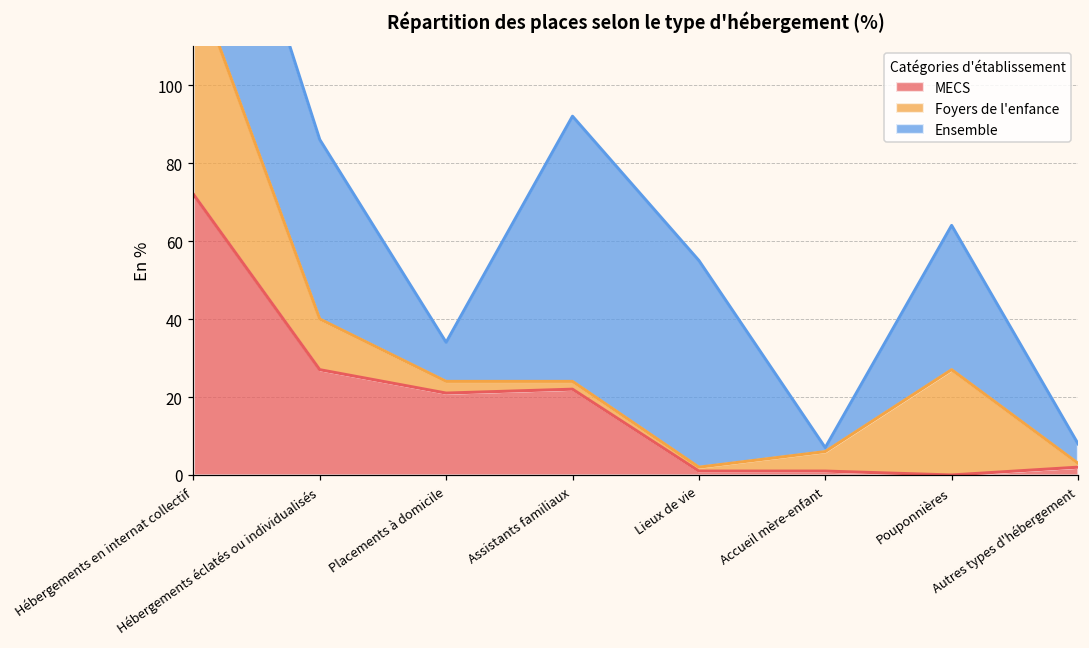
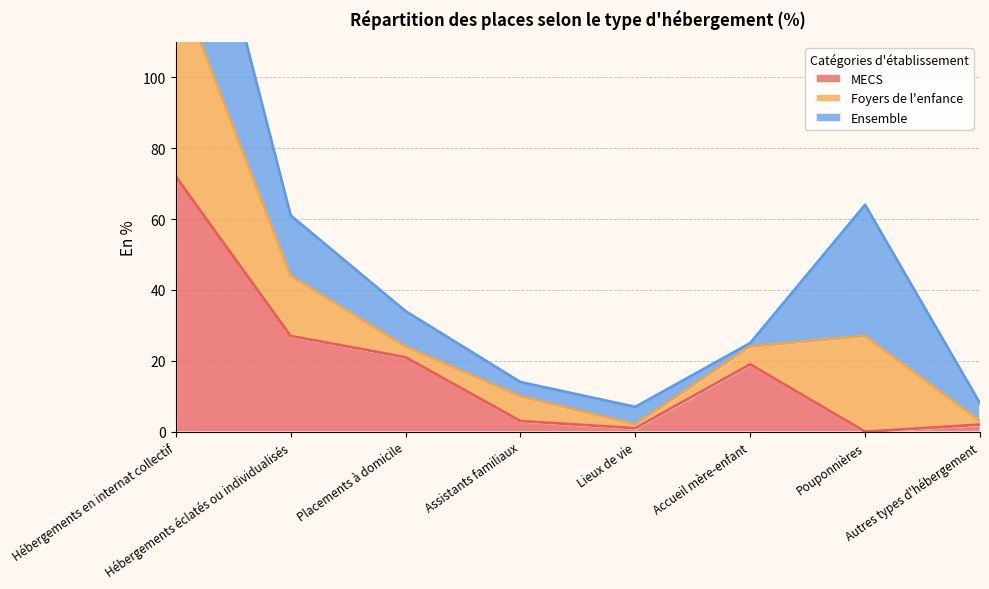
  {
    "MECS": {
      "Hébergements en internat collectif": 72,
      "Hébergements éclatés ou individualisés": 27,
      "Placements à domicile": 21,
-     "Assistants familiaux": 22,
+     "Assistants familiaux": 3,
      "Lieux de vie": 1,
-     "Accueil mère-enfant": 1,
+     "Accueil mère-enfant": 19,
      "Pouponnières": 0,
      "Autres types d'hébergement": 2
    },
    "Foyers de l'enfance": {
-     "Hébergements éclatés ou individualisés": 13,
+     "Hébergements éclatés ou individualisés": 17,
      "Placements à domicile": 3,
-     "Assistants familiaux": 2,
+     "Assistants familiaux": 7,
      "Lieux de vie": 1,
      "Accueil mère-enfant": 5,
      "Pouponnières": 27,
      "Autres types d'hébergement": 1
    },
    "Ensemble": {
-     "Hébergements éclatés ou individualisés": 46,
+     "Hébergements éclatés ou individualisés": 17,
      "Placements à domicile": 10,
-     "Assistants familiaux": 68,
-     "Lieux de vie": 53,
+     "Assistants familiaux": 4,
+     "Lieux de vie": 5,
      "Accueil mère-enfant": 1,
      "Pouponnières": 37,
      "Autres types d'hébergement": 5
    }
  }
